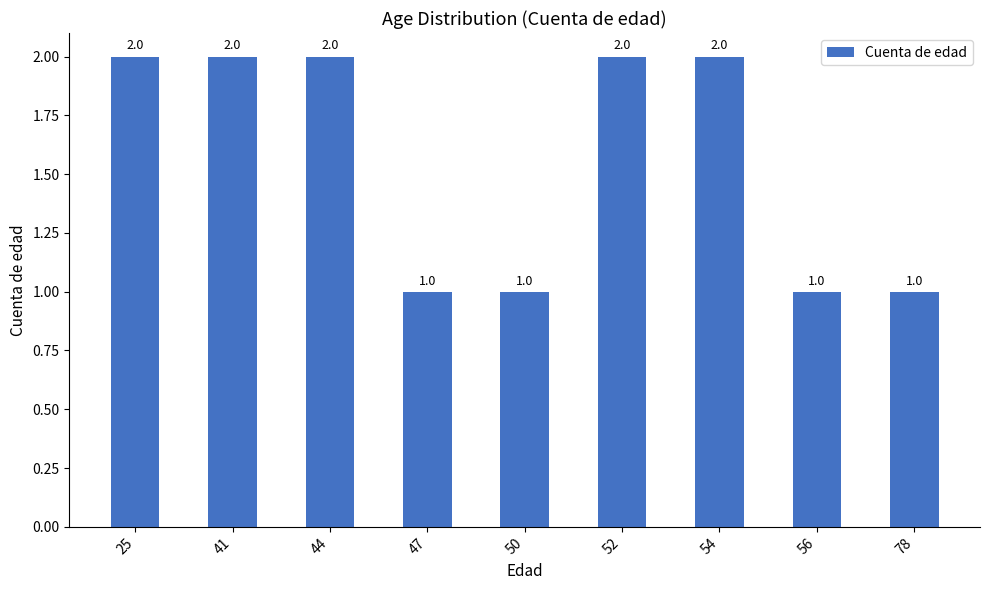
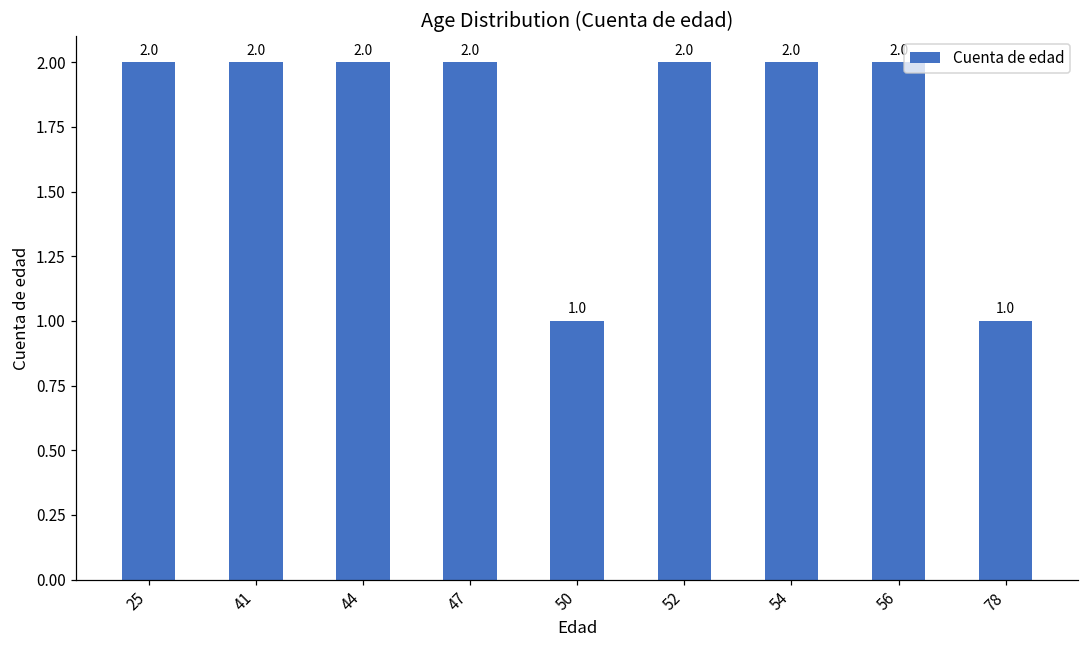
  {
    "25": 2.0,
    "41": 2.0,
    "44": 2.0,
-   "47": 1.0,
+   "47": 2.0,
    "50": 1.0,
    "52": 2.0,
    "54": 2.0,
-   "56": 1,
+   "56": 2,
    "78": 1.0
  }
